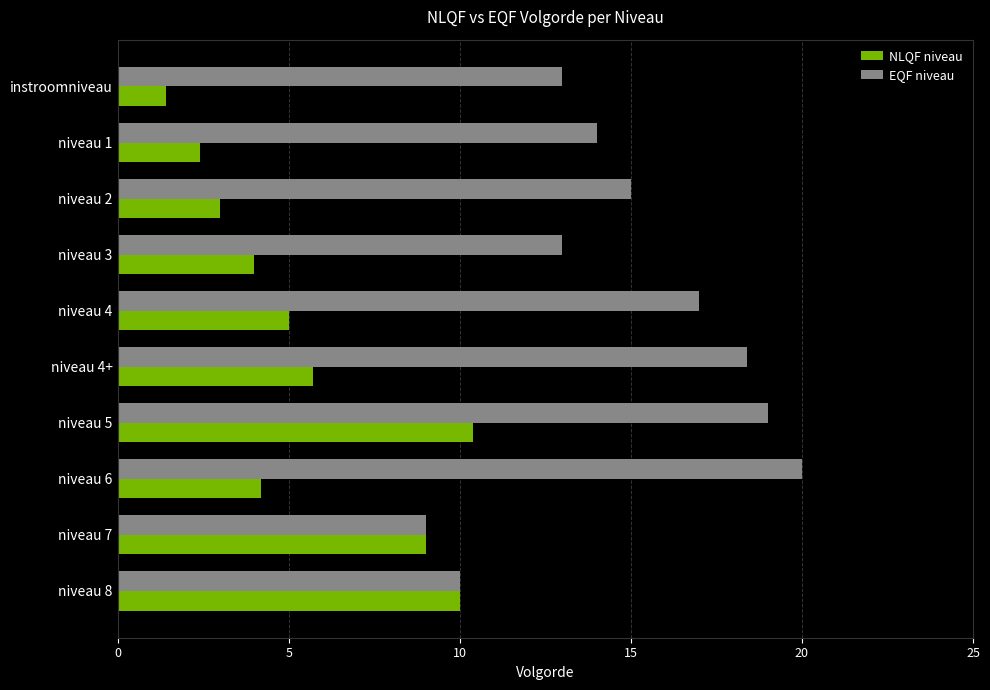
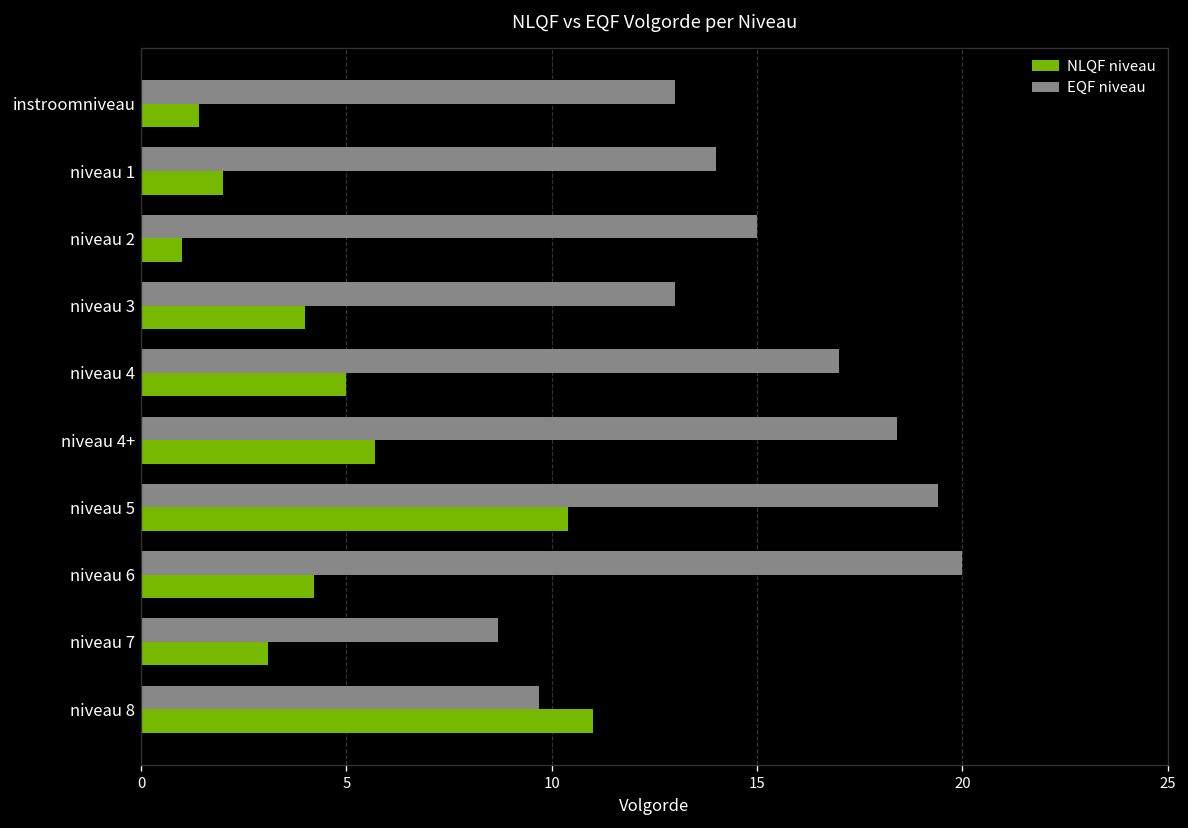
  {
    "NLQF niveau": {
      "instroomniveau": 1.4,
-     "niveau 1": 2.4,
-     "niveau 2": 3,
+     "niveau 1": 2.0,
+     "niveau 2": 1,
      "niveau 3": 4.0,
      "niveau 4": 5.0,
      "niveau 4+": 5.7,
      "niveau 5": 10.4,
      "niveau 6": 4.2,
-     "niveau 7": 9.0,
-     "niveau 8": 10
+     "niveau 7": 3.1,
+     "niveau 8": 11
    },
    "EQF niveau": {
      "instroomniveau": 13.0,
      "niveau 1": 14.0,
      "niveau 2": 15.0,
      "niveau 3": 13.0,
      "niveau 4": 17.0,
      "niveau 4+": 18.4,
-     "niveau 5": 19.0,
+     "niveau 5": 19.4,
      "niveau 6": 20.0,
-     "niveau 7": 9.0,
-     "niveau 8": 10.0
+     "niveau 7": 8.7,
+     "niveau 8": 9.7
    }
  }
